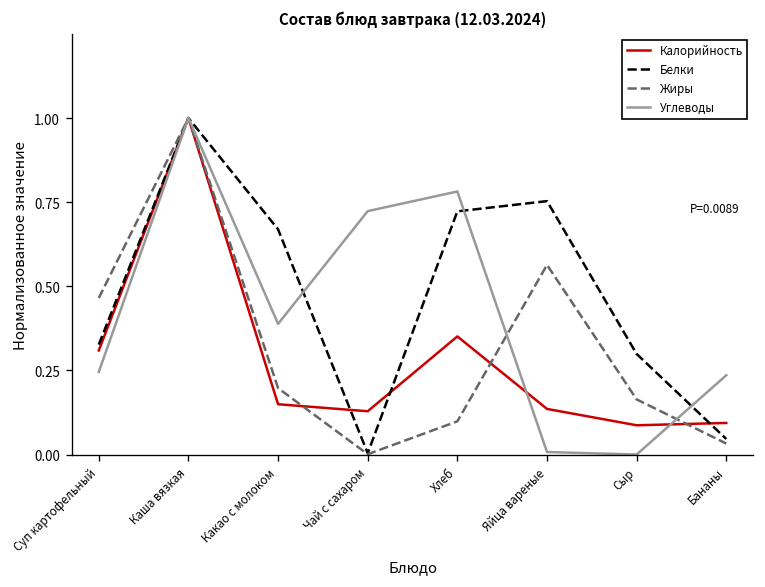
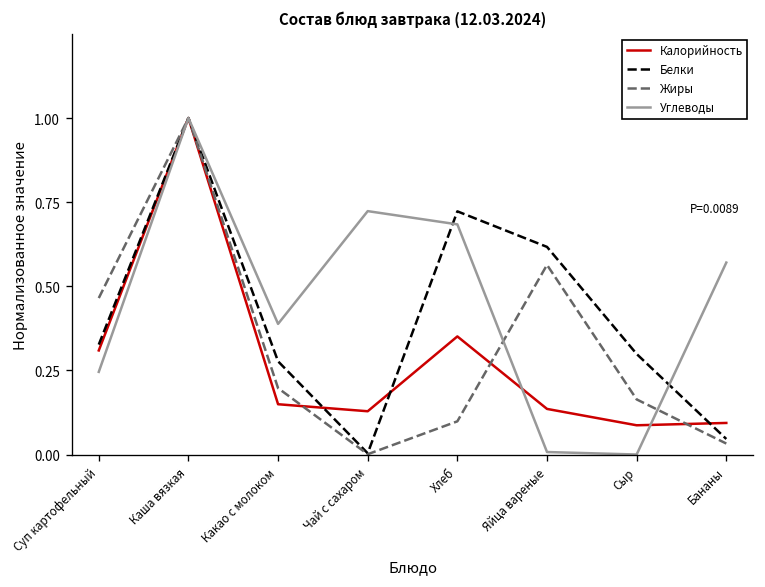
  {
    "Калорийность": {
      "Суп картофельный": 0.31,
      "Какао с молоком": 0.15,
      "Чай с сахаром": 0.13,
      "Хлеб": 0.35,
      "Яйца вареные": 0.14,
      "Сыр": 0.09,
      "Бананы": 0.09
    },
    "Белки": {
      "Суп картофельный": 0.33,
-     "Какао с молоком": 0.67,
+     "Какао с молоком": 0.28,
      "Хлеб": 0.72,
-     "Яйца вареные": 0.75,
+     "Яйца вареные": 0.62,
      "Сыр": 0.30,
      "Бананы": 0.05
    },
    "Жиры": {
      "Суп картофельный": 0.46,
      "Какао с молоком": 0.20,
      "Хлеб": 0.10,
      "Яйца вареные": 0.56,
      "Сыр": 0.16,
      "Бананы": 0.03
    },
    "Углеводы": {
      "Суп картофельный": 0.25,
      "Какао с молоком": 0.39,
      "Чай с сахаром": 0.72,
-     "Хлеб": 0.78,
+     "Хлеб": 0.68,
      "Яйца вареные": 0.01,
      "Сыр": 0.00,
-     "Бананы": 0.24
+     "Бананы": 0.57
    }
  }
